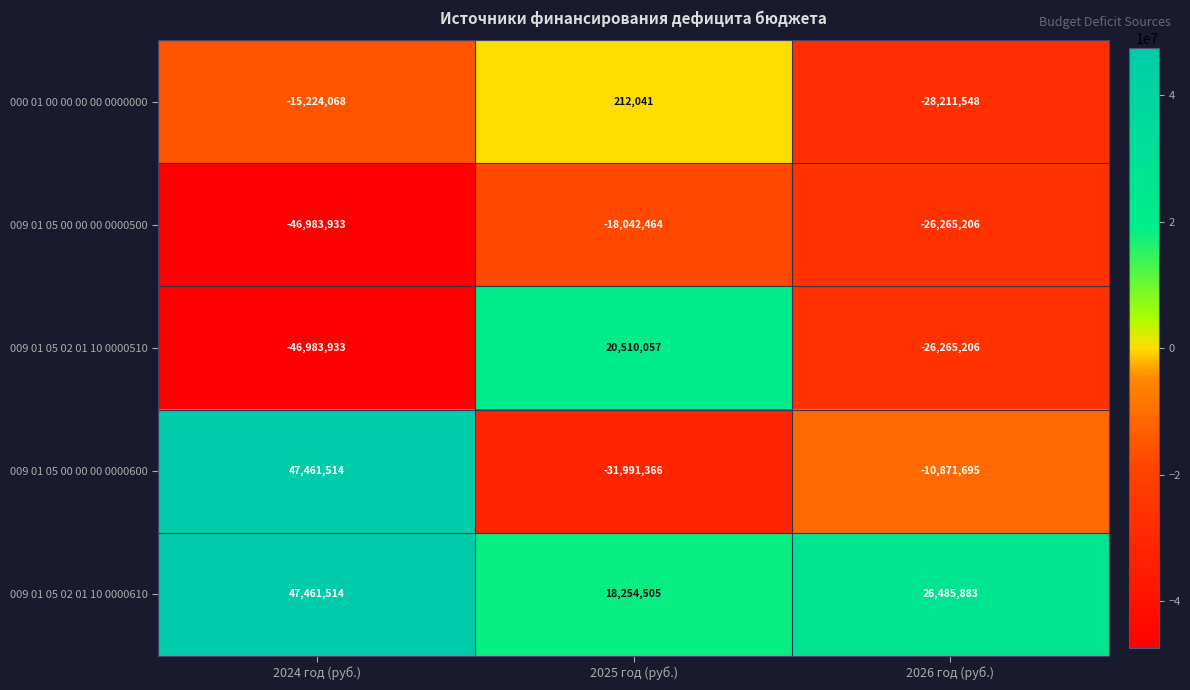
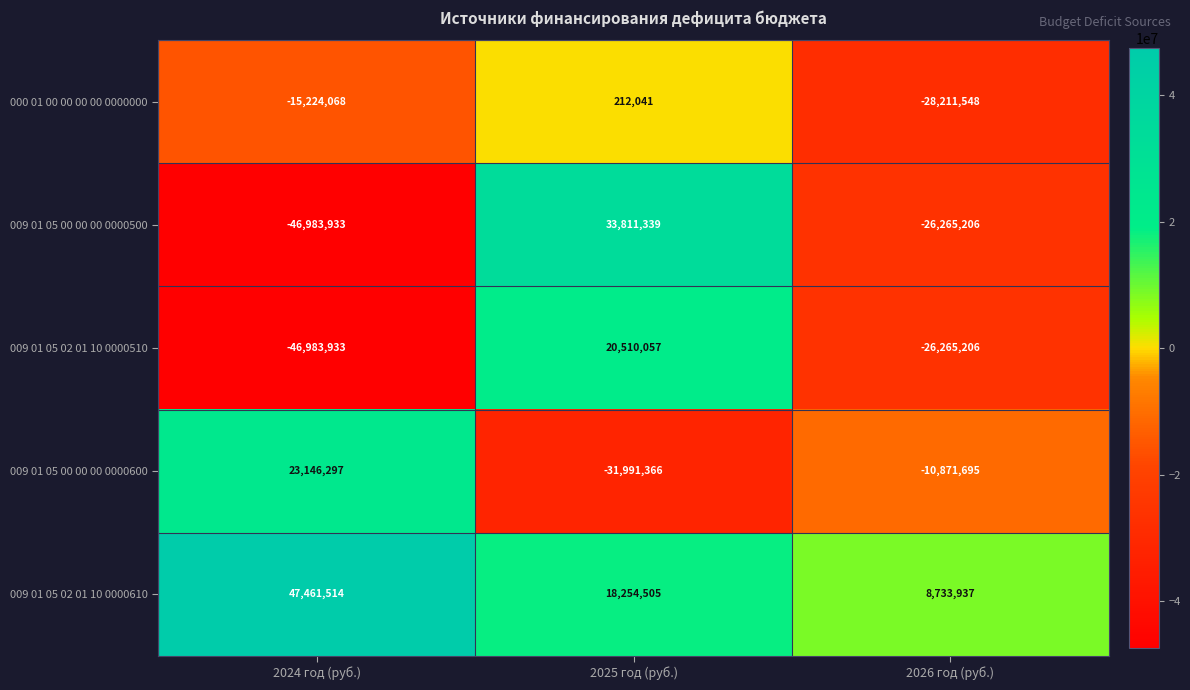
  {
    "000 01 00 00 00 00 0000000": {
      "2024 год (руб.)": "-15,224,068",
      "2025 год (руб.)": "212,041",
      "2026 год (руб.)": "-28,211,548"
    },
    "009 01 05 00 00 00 0000500": {
      "2024 год (руб.)": "-46,983,933",
-     "2025 год (руб.)": "-18,042,464",
+     "2025 год (руб.)": "33,811,339",
      "2026 год (руб.)": "-26,265,206"
    },
    "009 01 05 02 01 10 0000510": {
      "2024 год (руб.)": "-46,983,933",
      "2025 год (руб.)": "20,510,057",
      "2026 год (руб.)": "-26,265,206"
    },
    "009 01 05 00 00 00 0000600": {
-     "2024 год (руб.)": "47,461,514",
+     "2024 год (руб.)": "23,146,297",
      "2025 год (руб.)": "-31,991,366",
      "2026 год (руб.)": "-10,871,695"
    },
    "009 01 05 02 01 10 0000610": {
      "2024 год (руб.)": "47,461,514",
      "2025 год (руб.)": "18,254,505",
-     "2026 год (руб.)": "26,485,883"
+     "2026 год (руб.)": "8,733,937"
    }
  }
